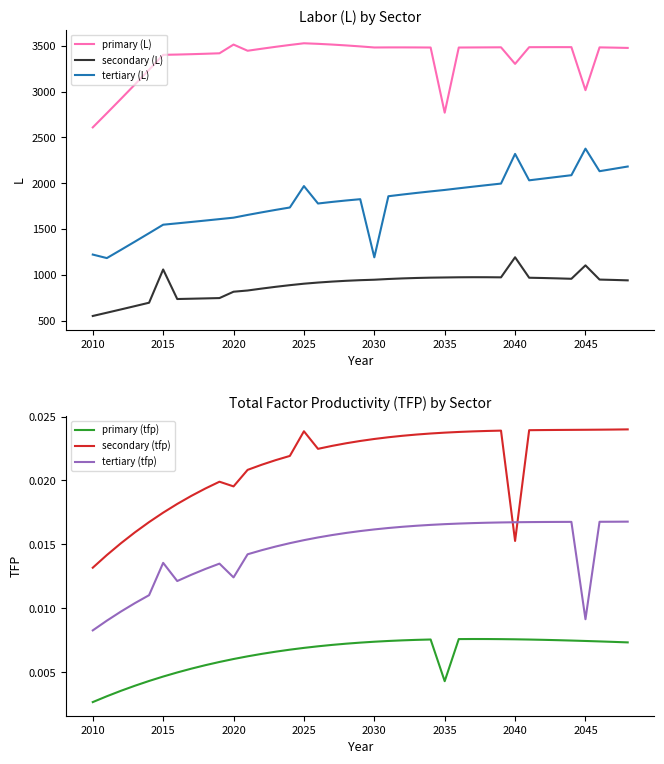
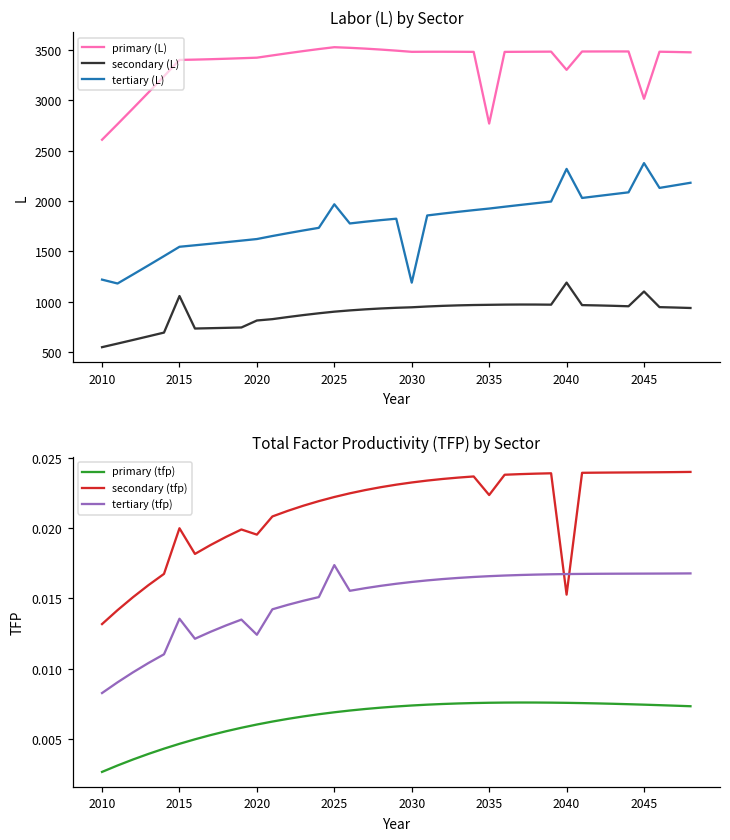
  {
    "Labor (L) by Sector": {
      "primary (L)": {
        "2010": 2600,
-       "2020": 3500,
+       "2020": 3400,
        "2025": 3500,
        "2030": 3500,
        "2035": 2800,
        "2040": 3300,
        "2045": 3000
      },
      "secondary (L)": {
        "2010": 600,
        "2015": 1100,
        "2020": 800,
        "2025": 900,
        "2030": 900,
        "2035": 1000,
        "2040": 1200,
        "2045": 1100
      },
      "tertiary (L)": {
        "2010": 1200,
        "2015": 1500,
        "2020": 1600,
        "2025": 2000,
        "2030": 1200,
        "2035": 1900,
        "2040": 2300,
        "2045": 2400
      }
    },
    "Total Factor Productivity (TFP) by Sector": {
      "primary (tfp)": {
        "2010": 0.0027,
        "2015": 0.0047,
        "2020": 0.0060,
        "2025": 0.0069,
        "2030": 0.0074,
-       "2035": 0.0043,
+       "2035": 0.0076,
        "2040": 0.0076,
        "2045": 0.0075
      },
      "secondary (tfp)": {
        "2010": 0.0132,
-       "2015": 0.0175,
+       "2015": 0.0200,
        "2020": 0.0195,
-       "2025": 0.0238,
+       "2025": 0.0222,
        "2030": 0.0232,
-       "2035": 0.0237,
+       "2035": 0.0224,
        "2040": 0.0153,
        "2045": 0.0240
      },
      "tertiary (tfp)": {
        "2010": 0.0083,
        "2015": 0.0136,
        "2020": 0.0124,
-       "2025": 0.0153,
+       "2025": 0.0174,
        "2030": 0.0162,
        "2035": 0.0166,
        "2040": 0.0167,
-       "2045": 0.0092
+       "2045": 0.0168
      }
    }
  }
